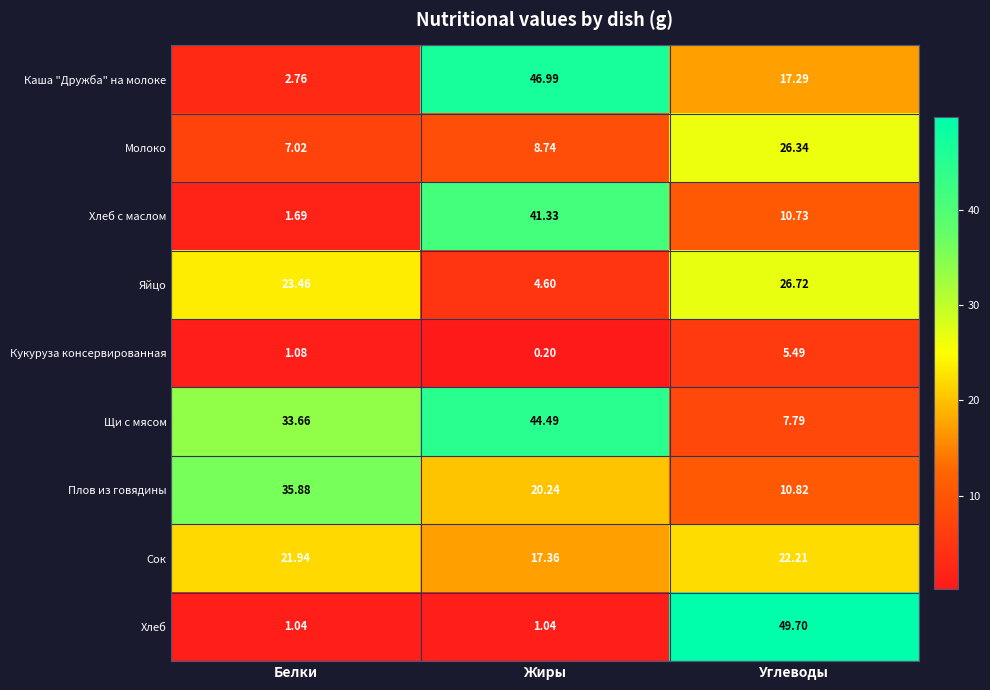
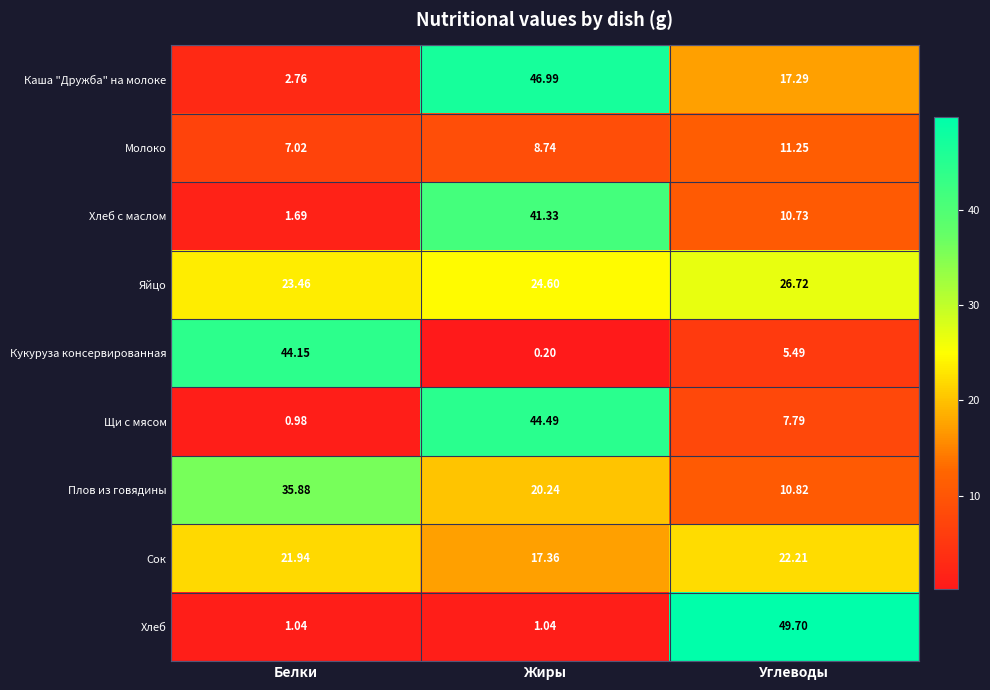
  {
    "Каша \"Дружба\" на молоке": {
      "Белки": 2.76,
      "Жиры": 46.99,
      "Углеводы": 17.29
    },
    "Молоко": {
      "Белки": 7.02,
      "Жиры": 8.74,
-     "Углеводы": 26.34
+     "Углеводы": 11.25
    },
    "Хлеб с маслом": {
      "Белки": 1.69,
      "Жиры": 41.33,
      "Углеводы": 10.73
    },
    "Яйцо": {
      "Белки": 23.46,
-     "Жиры": 4.60,
+     "Жиры": 24.60,
      "Углеводы": 26.72
    },
    "Кукуруза консервированная": {
-     "Белки": 1.08,
+     "Белки": 44.15,
      "Жиры": 0.20,
      "Углеводы": 5.49
    },
    "Щи с мясом": {
-     "Белки": 33.66,
+     "Белки": 0.98,
      "Жиры": 44.49,
      "Углеводы": 7.79
    },
    "Плов из говядины": {
      "Белки": 35.88,
      "Жиры": 20.24,
      "Углеводы": 10.82
    },
    "Сок": {
      "Белки": 21.94,
      "Жиры": 17.36,
      "Углеводы": 22.21
    },
    "Хлеб": {
      "Белки": 1.04,
      "Жиры": 1.04,
      "Углеводы": 49.70
    }
  }
